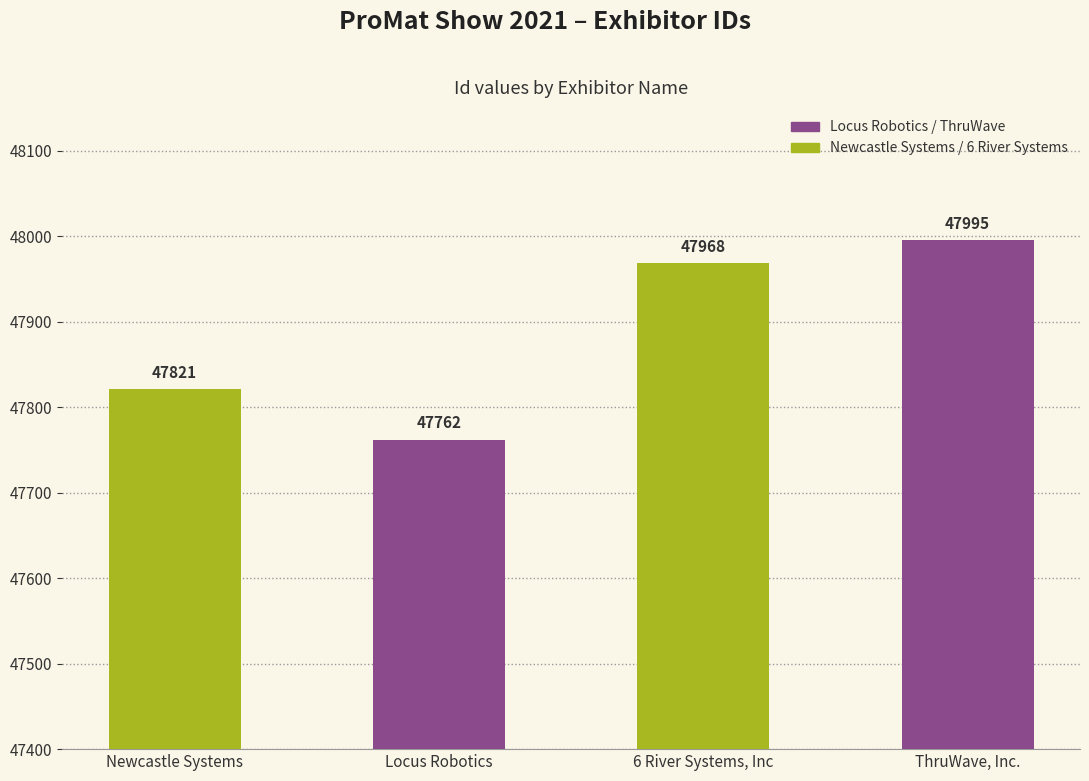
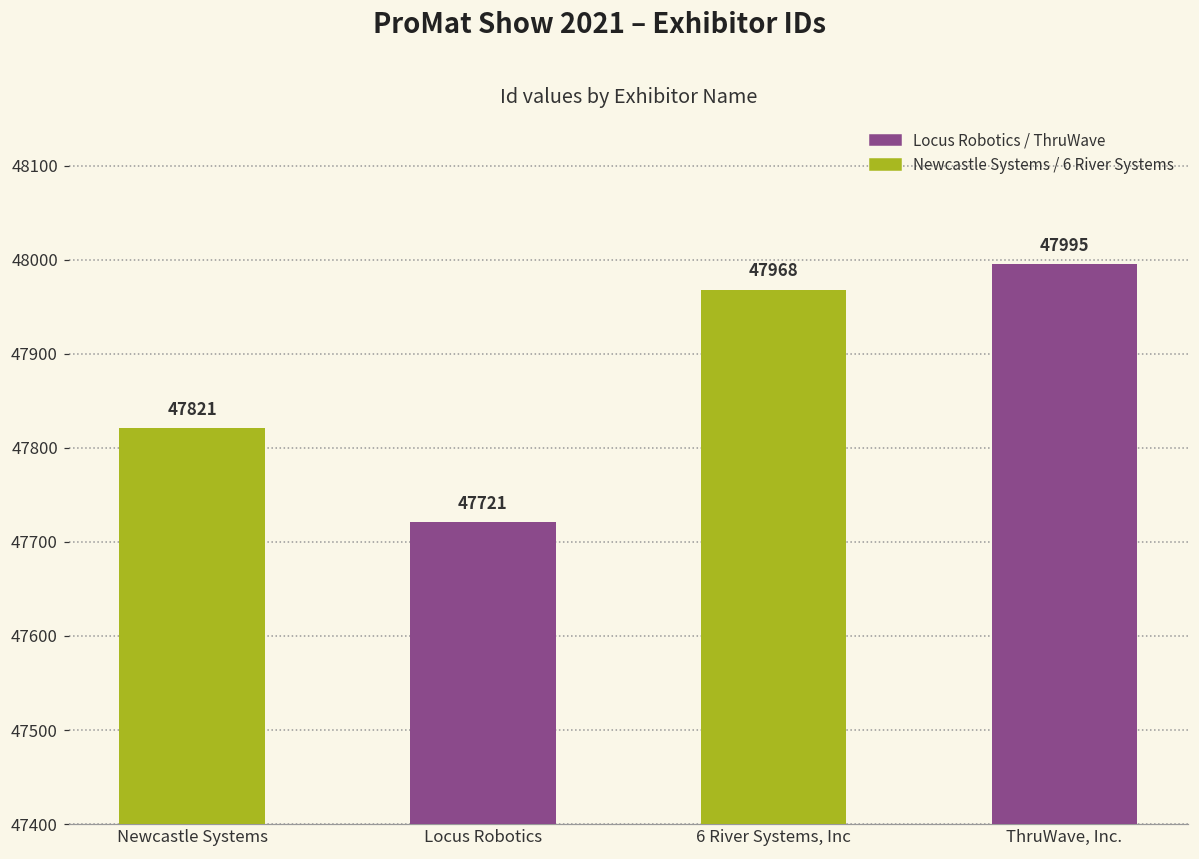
  {
    "Newcastle Systems": 47821,
-   "Locus Robotics": 47762,
+   "Locus Robotics": 47721,
    "6 River Systems, Inc": 47968,
    "ThruWave, Inc.": 47995
  }
